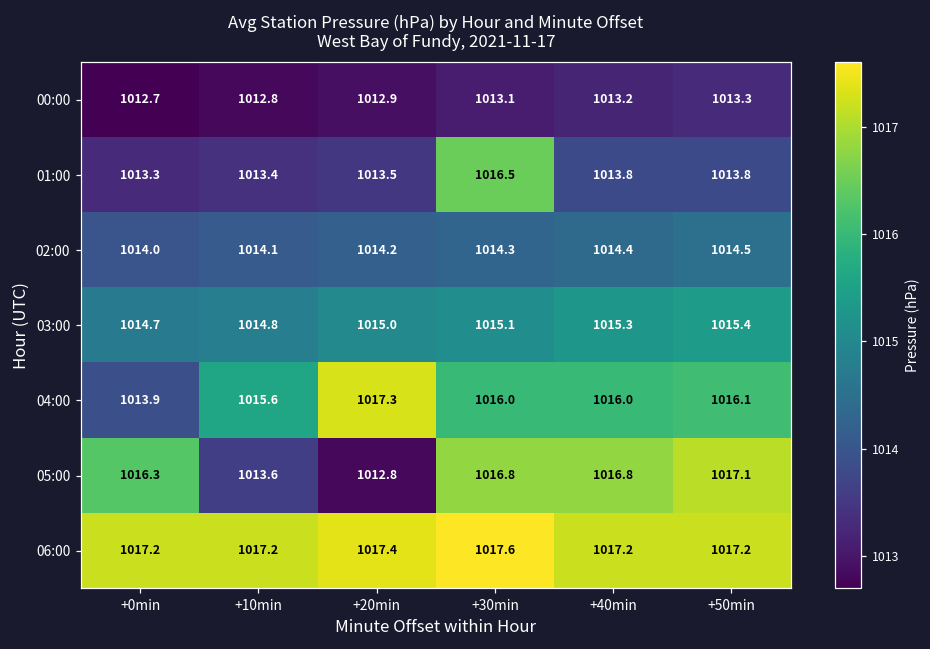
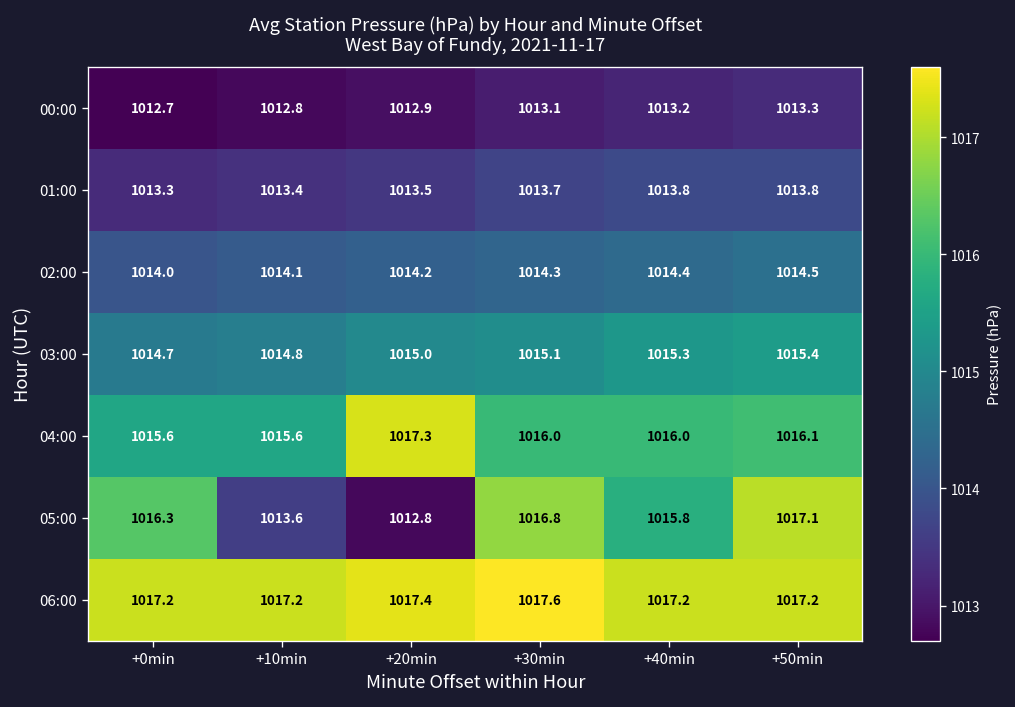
  {
    "00:00": {
      "+0min": 1012.7,
      "+10min": 1012.8,
      "+20min": 1012.9,
      "+30min": 1013.1,
      "+40min": 1013.2,
      "+50min": 1013.3
    },
    "01:00": {
      "+0min": 1013.3,
      "+10min": 1013.4,
      "+20min": 1013.5,
-     "+30min": 1016.5,
+     "+30min": 1013.7,
      "+40min": 1013.8,
      "+50min": 1013.8
    },
    "02:00": {
      "+0min": 1014.0,
      "+10min": 1014.1,
      "+20min": 1014.2,
      "+30min": 1014.3,
      "+40min": 1014.4,
      "+50min": 1014.5
    },
    "03:00": {
      "+0min": 1014.7,
      "+10min": 1014.8,
      "+20min": 1015.0,
      "+30min": 1015.1,
      "+40min": 1015.3,
      "+50min": 1015.4
    },
    "04:00": {
-     "+0min": 1013.9,
+     "+0min": 1015.6,
      "+10min": 1015.6,
      "+20min": 1017.3,
      "+30min": 1016.0,
      "+40min": 1016.0,
      "+50min": 1016.1
    },
    "05:00": {
      "+0min": 1016.3,
      "+10min": 1013.6,
      "+20min": 1012.8,
      "+30min": 1016.8,
-     "+40min": 1016.8,
+     "+40min": 1015.8,
      "+50min": 1017.1
    },
    "06:00": {
      "+0min": 1017.2,
      "+10min": 1017.2,
      "+20min": 1017.4,
      "+30min": 1017.6,
      "+40min": 1017.2,
      "+50min": 1017.2
    }
  }
